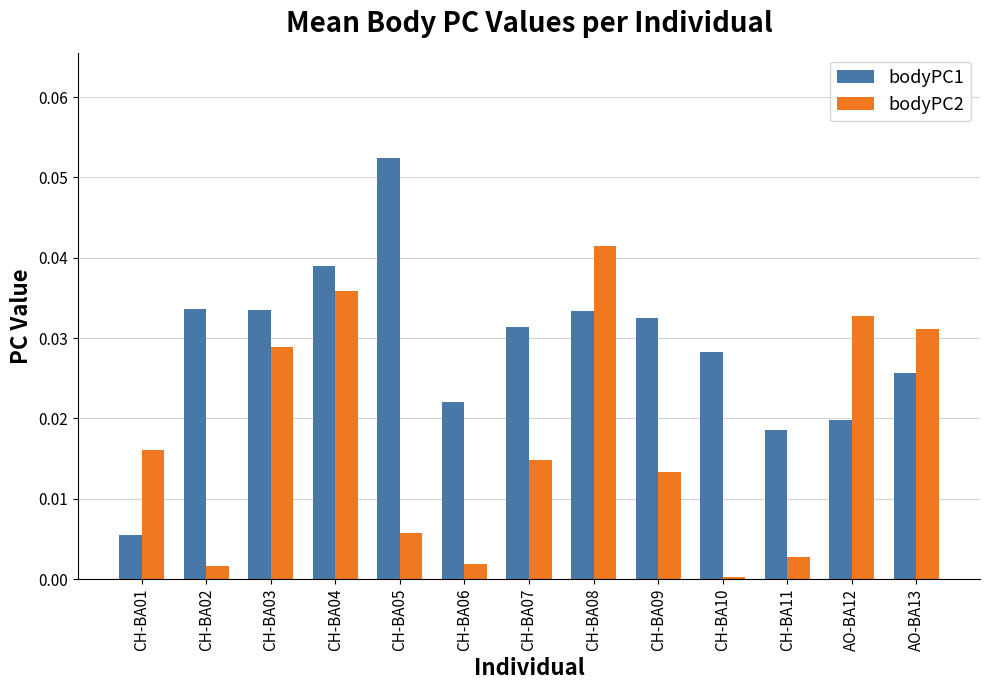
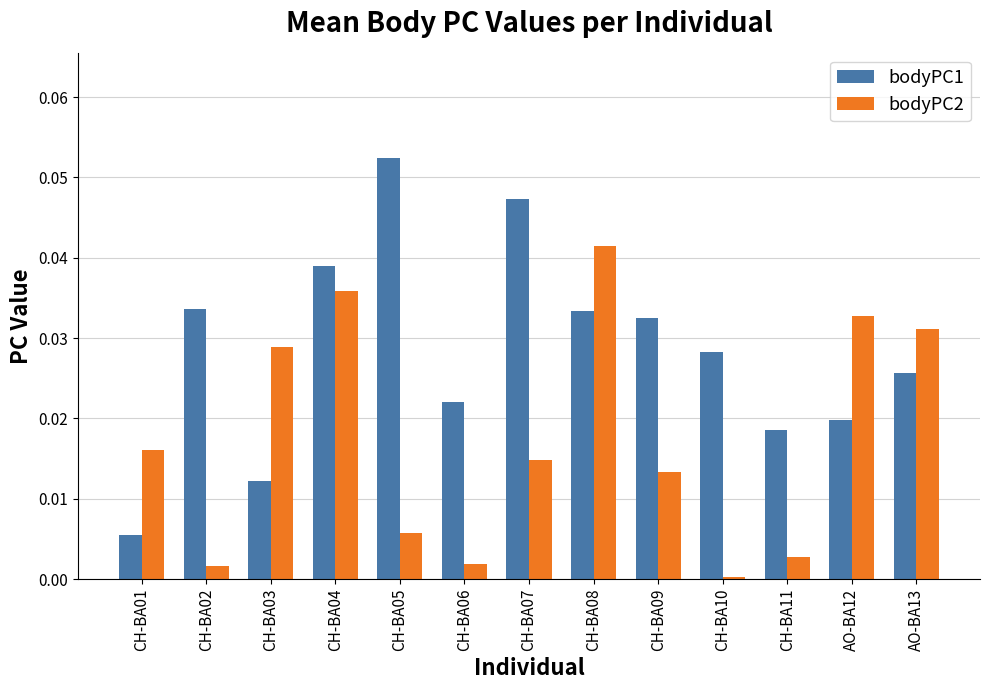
  {
    "bodyPC1": {
      "CH-BA01": 0.006,
      "CH-BA02": 0.034,
-     "CH-BA03": 0.034,
+     "CH-BA03": 0.012,
      "CH-BA04": 0.039,
      "CH-BA05": 0.052,
      "CH-BA06": 0.022,
-     "CH-BA07": 0.031,
+     "CH-BA07": 0.047,
      "CH-BA08": 0.033,
      "CH-BA09": 0.033,
      "CH-BA10": 0.028,
      "CH-BA11": 0.019,
      "AO-BA12": 0.020,
      "AO-BA13": 0.026
    },
    "bodyPC2": {
      "CH-BA01": 0.016,
      "CH-BA02": 0.002,
      "CH-BA03": 0.029,
      "CH-BA04": 0.036,
      "CH-BA05": 0.006,
      "CH-BA06": 0.002,
      "CH-BA07": 0.015,
      "CH-BA08": 0.041,
      "CH-BA09": 0.013,
      "CH-BA11": 0.003,
      "AO-BA12": 0.033,
      "AO-BA13": 0.031
    }
  }
